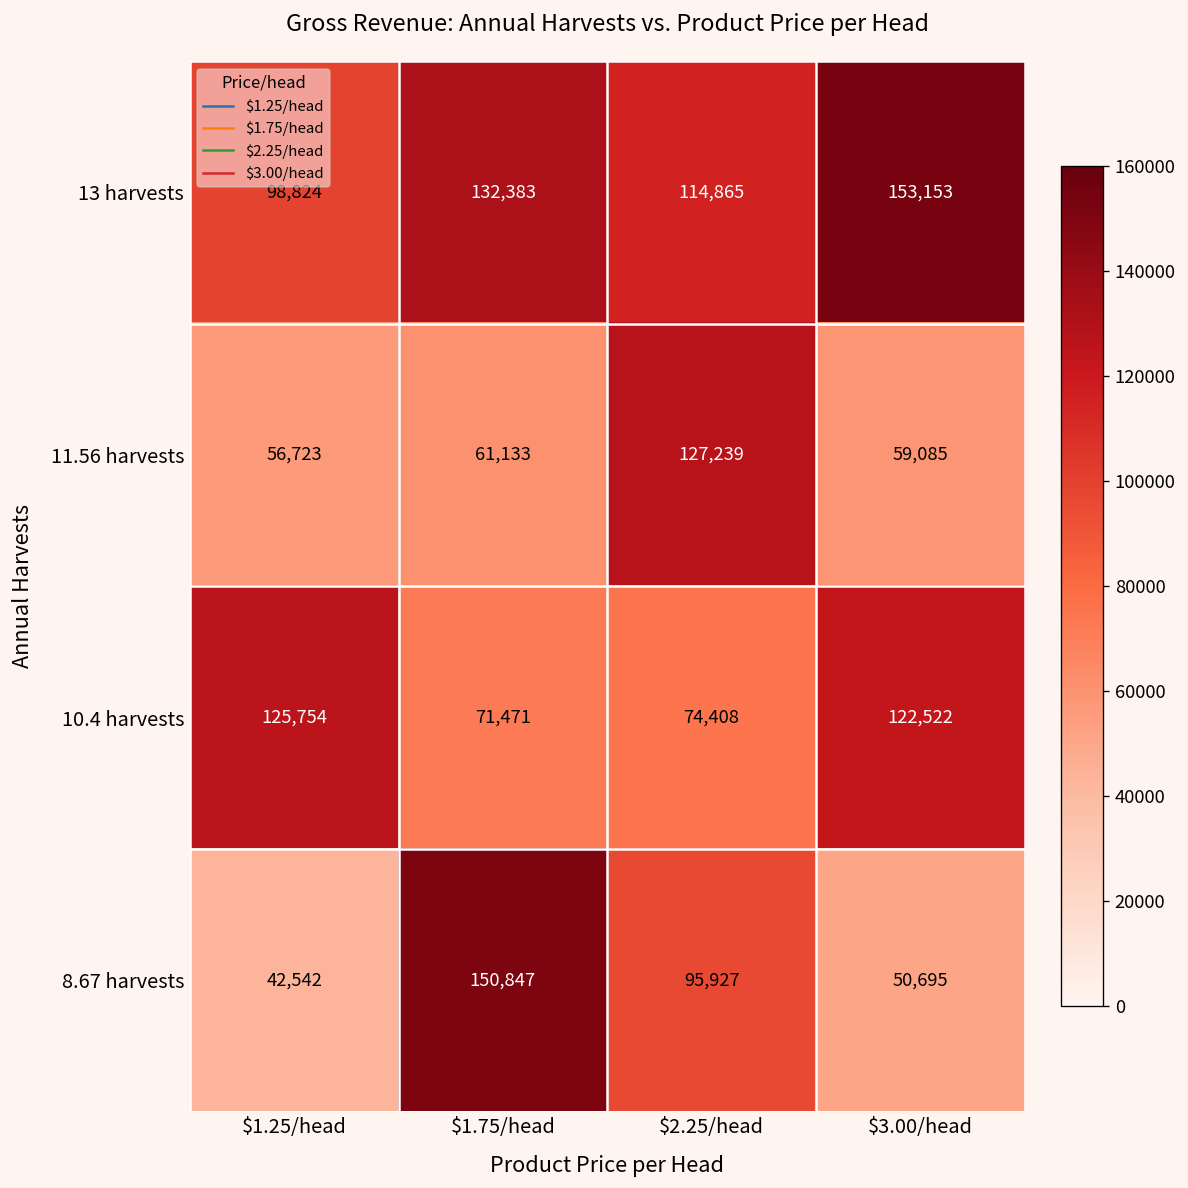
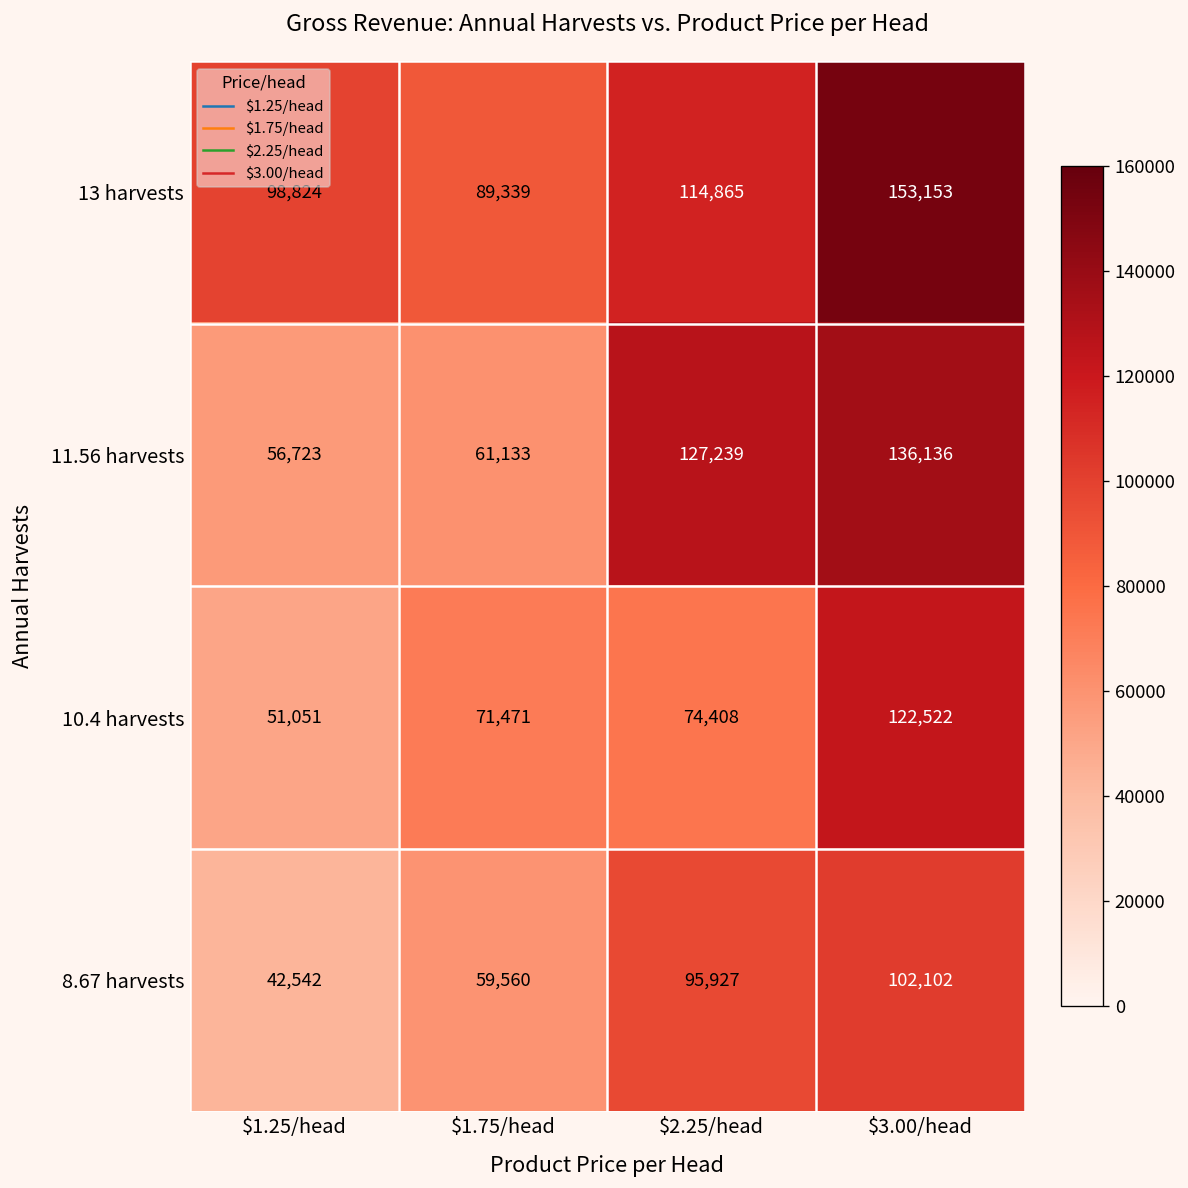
  {
    "13 harvests": {
-     "$1.75/head": "132,383",
+     "$1.75/head": "89,339",
      "$2.25/head": "114,865",
      "$3.00/head": "153,153"
    },
    "11.56 harvests": {
      "$1.25/head": "56,723",
      "$1.75/head": "61,133",
      "$2.25/head": "127,239",
-     "$3.00/head": "59,085"
+     "$3.00/head": "136,136"
    },
    "10.4 harvests": {
-     "$1.25/head": "125,754",
+     "$1.25/head": "51,051",
      "$1.75/head": "71,471",
      "$2.25/head": "74,408",
      "$3.00/head": "122,522"
    },
    "8.67 harvests": {
      "$1.25/head": "42,542",
-     "$1.75/head": "150,847",
+     "$1.75/head": "59,560",
      "$2.25/head": "95,927",
-     "$3.00/head": "50,695"
+     "$3.00/head": "102,102"
    }
  }
